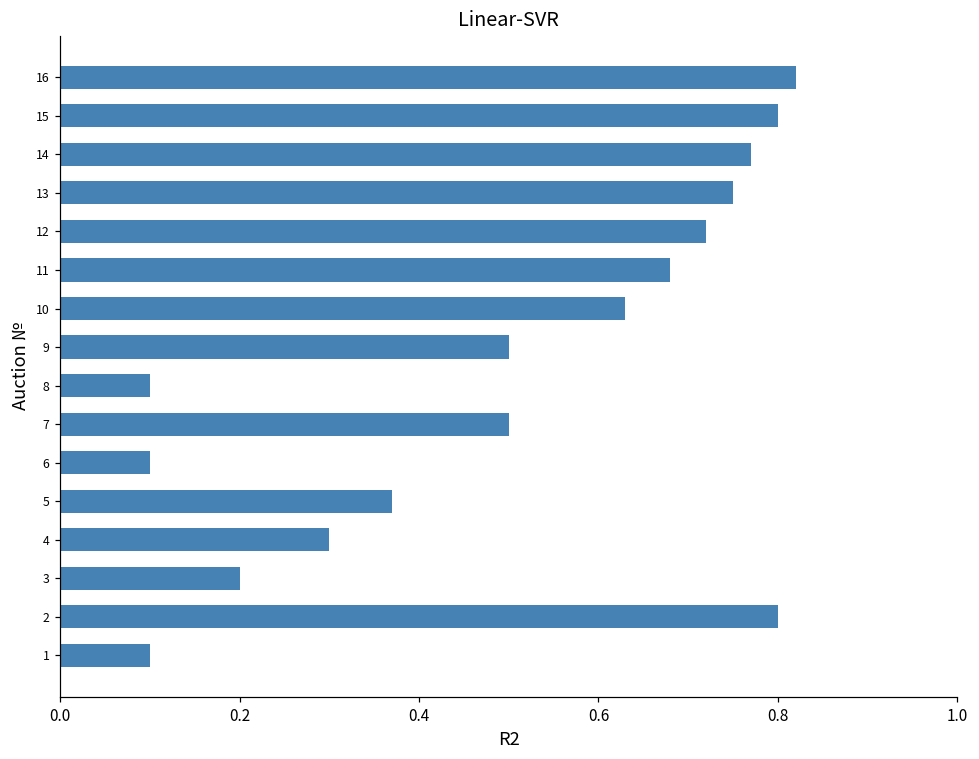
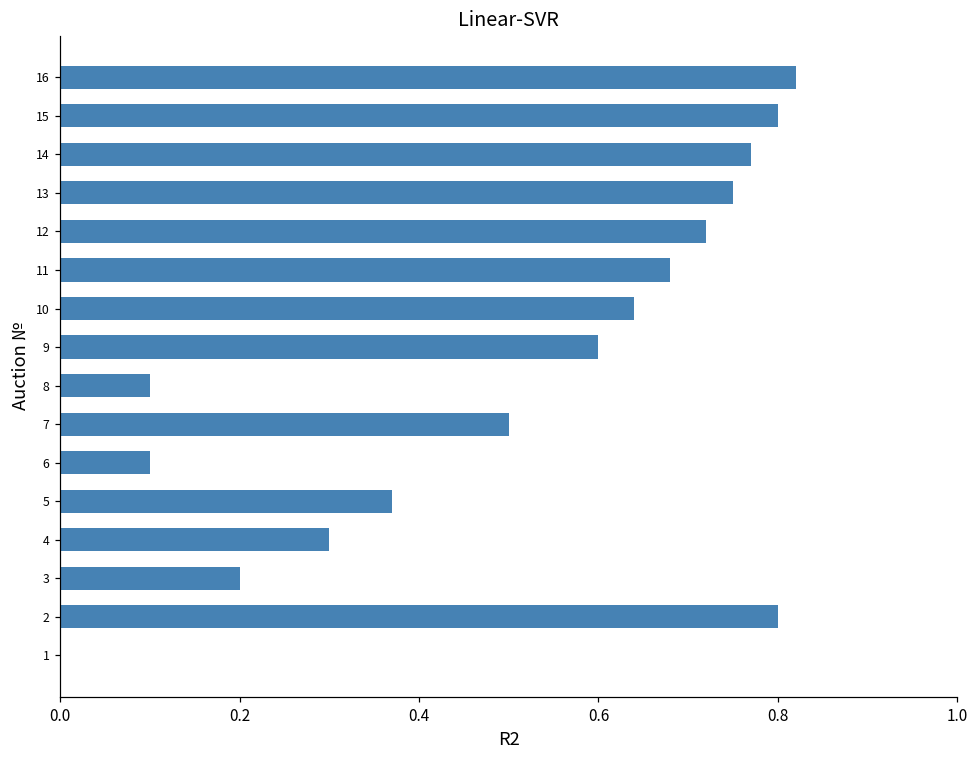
  {
    "16": 0.82,
    "15": 0.80,
    "14": 0.77,
    "13": 0.75,
    "12": 0.72,
    "11": 0.68,
-   "10": 0.63,
-   "9": 0.5,
+   "10": 0.64,
+   "9": 0.6,
    "8": 0.10,
    "7": 0.50,
    "6": 0.10,
    "5": 0.37,
    "4": 0.30,
    "3": 0.20,
    "2": 0.80,
-   "1": 0.1
+   "1": 0.0
  }
